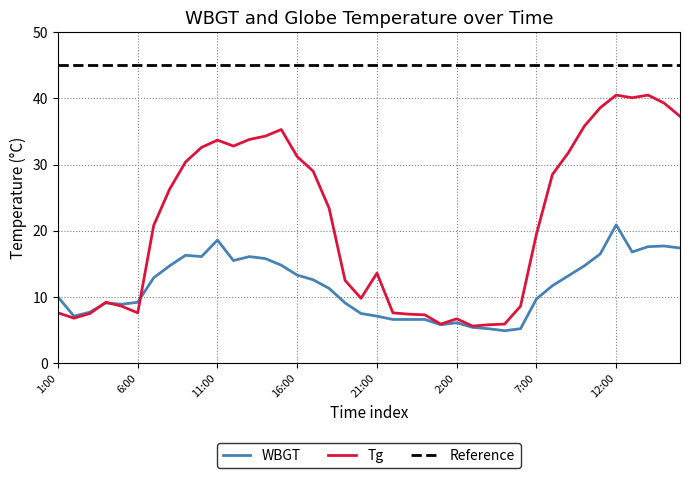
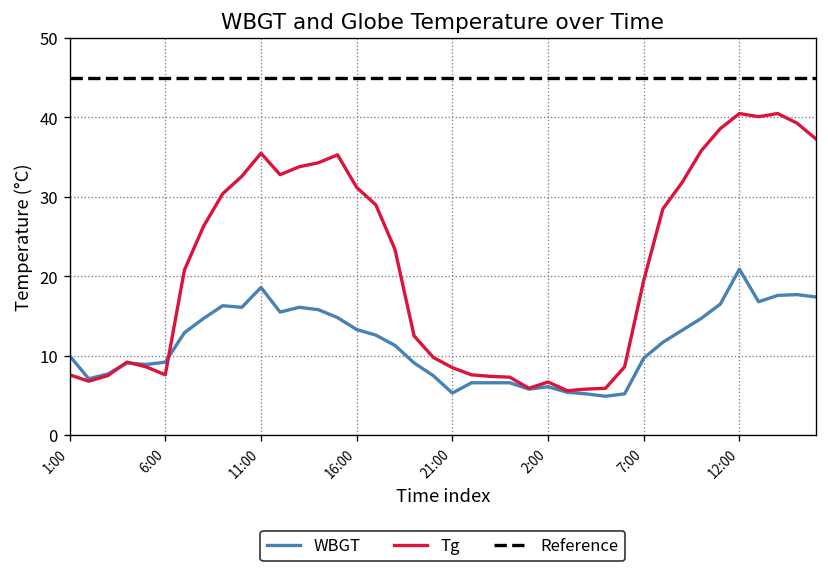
  {
    "WBGT": {
      "1:00": 10,
      "6:00": 9,
      "11:00": 19,
      "16:00": 13,
-     "21:00": 7,
+     "21:00": 5,
      "2:00": 6,
      "7:00": 10,
      "12:00": 21
    },
    "Tg": {
      "1:00": 8,
      "6:00": 8,
-     "11:00": 34,
+     "11:00": 36,
      "16:00": 31,
-     "21:00": 14,
+     "21:00": 9,
      "2:00": 7,
      "7:00": 20,
      "12:00": 41
    }
  }
